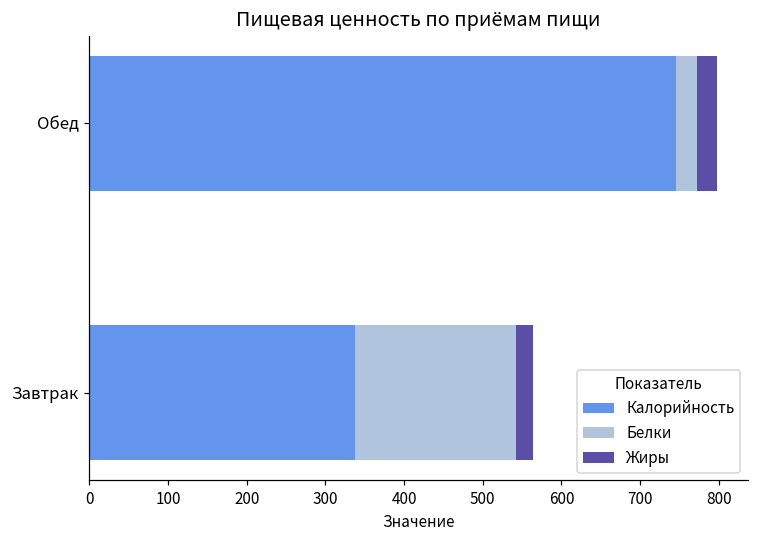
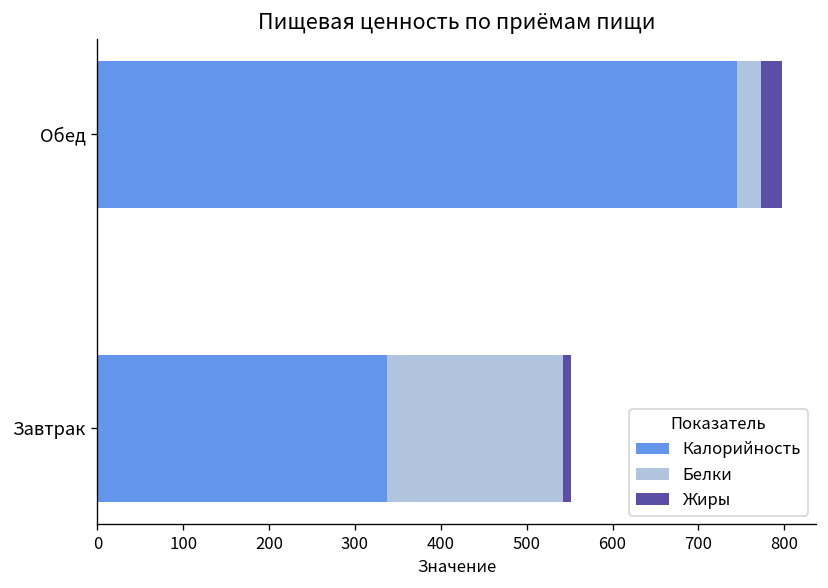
  {
    "Калорийность": {
      "Обед": 750,
      "Завтрак": 340
    },
    "Белки": {
      "Обед": 30,
      "Завтрак": 200
    },
    "Жиры": {
      "Обед": 20,
-     "Завтрак": 20
+     "Завтрак": 10
    }
  }
